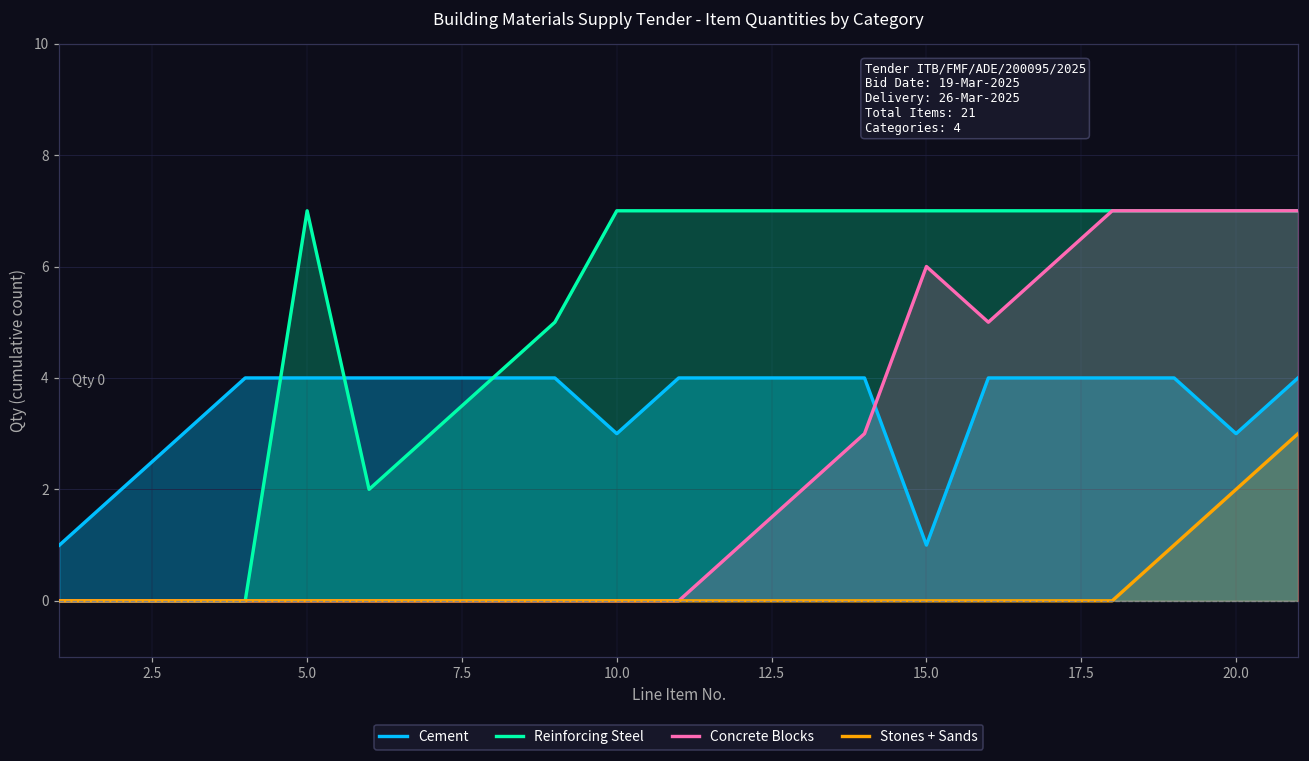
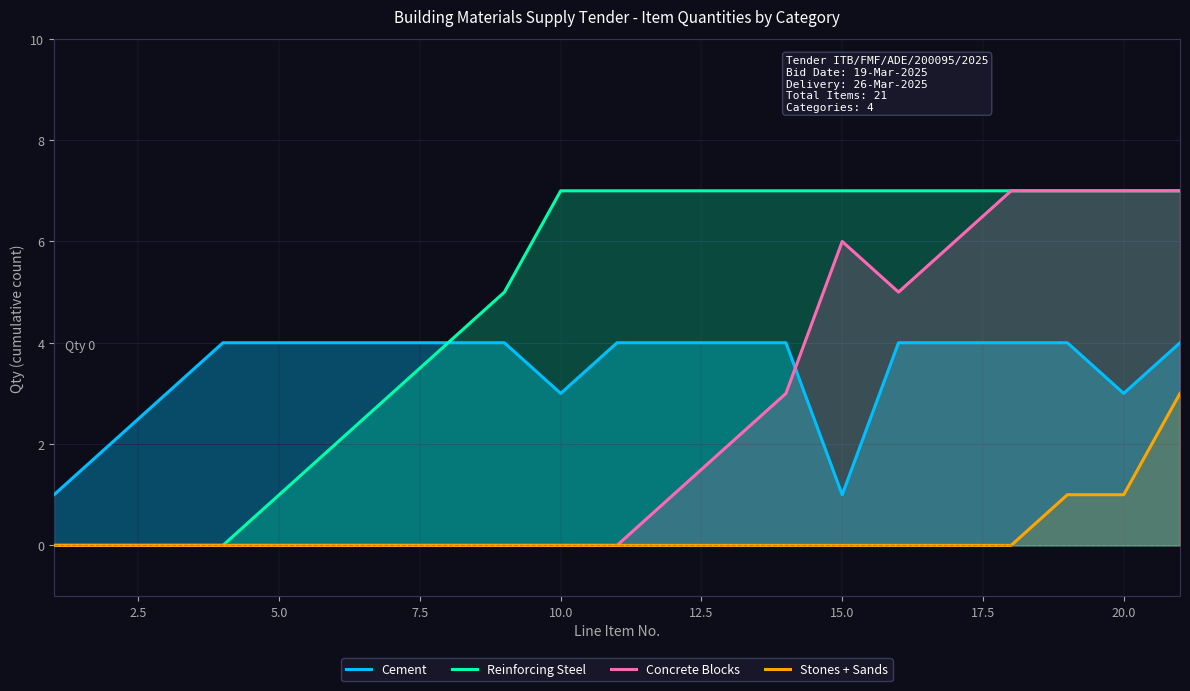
  {
    "Cement": {
      "5.0": 4,
      "10.0": 3,
      "15.0": 1,
      "20.0": 3
    },
    "Reinforcing Steel": {
-     "5.0": 7,
+     "5.0": 1,
      "10.0": 7,
      "15.0": 7
    },
    "Concrete Blocks": {
      "15.0": 6
    },
    "Stones + Sands": {
      "15.0": 0,
-     "20.0": 2
+     "20.0": 1
    }
  }
